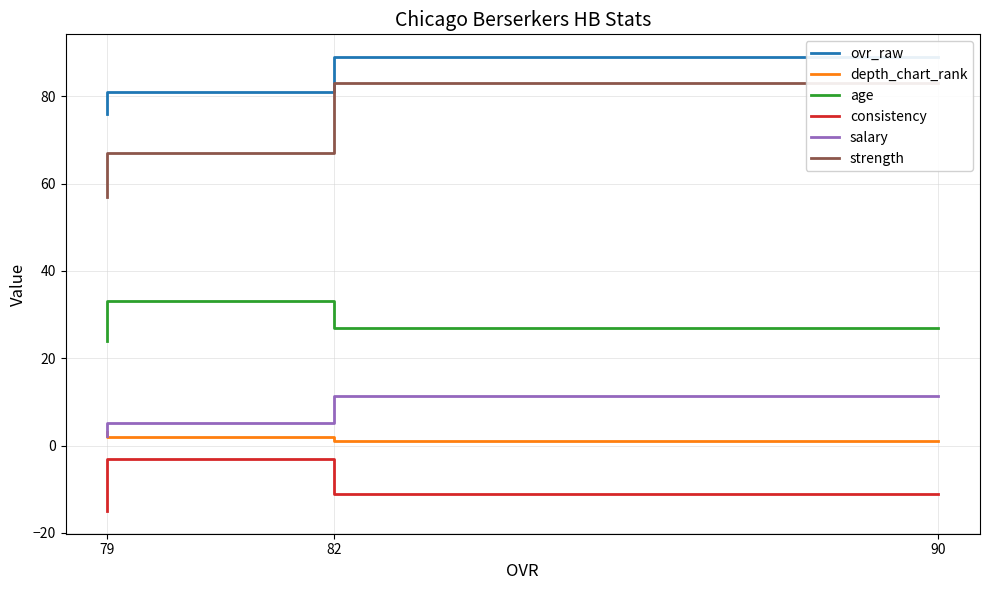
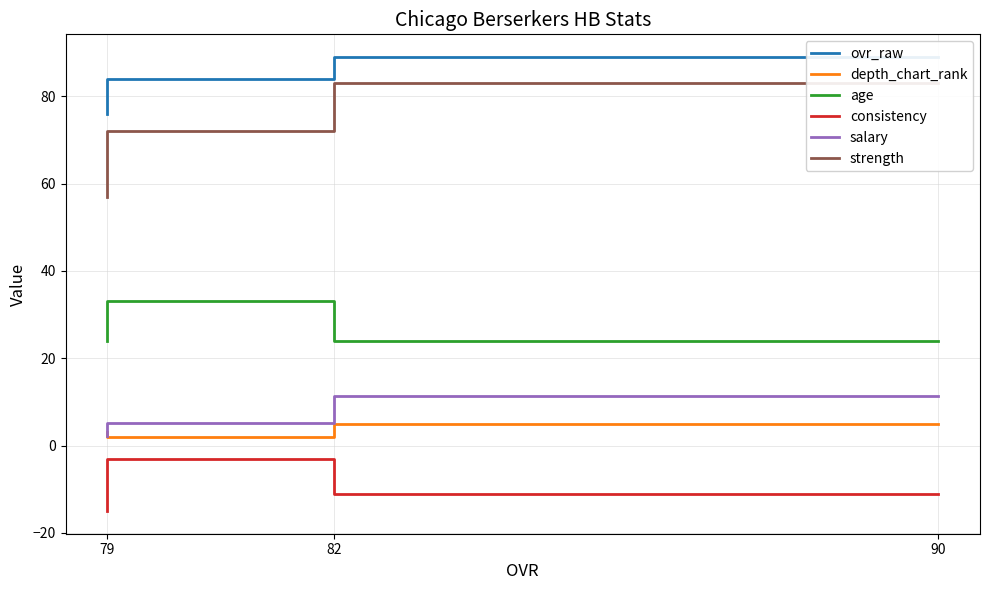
  {
    "ovr_raw": {
      "79": 76,
-     "82": 81
+     "82": 84
    },
    "depth_chart_rank": {
      "79": 3,
      "82": 2,
-     "90": 1
+     "90": 5
    },
    "age": {
      "79": 24,
      "82": 33,
-     "90": 27
+     "90": 24
    },
    "consistency": {
      "79": -15,
      "82": -3,
      "90": -11
    },
    "salary": {
      "79": 2,
      "82": 5,
      "90": 11
    },
    "strength": {
      "79": 57,
-     "82": 67
+     "82": 72
    }
  }
